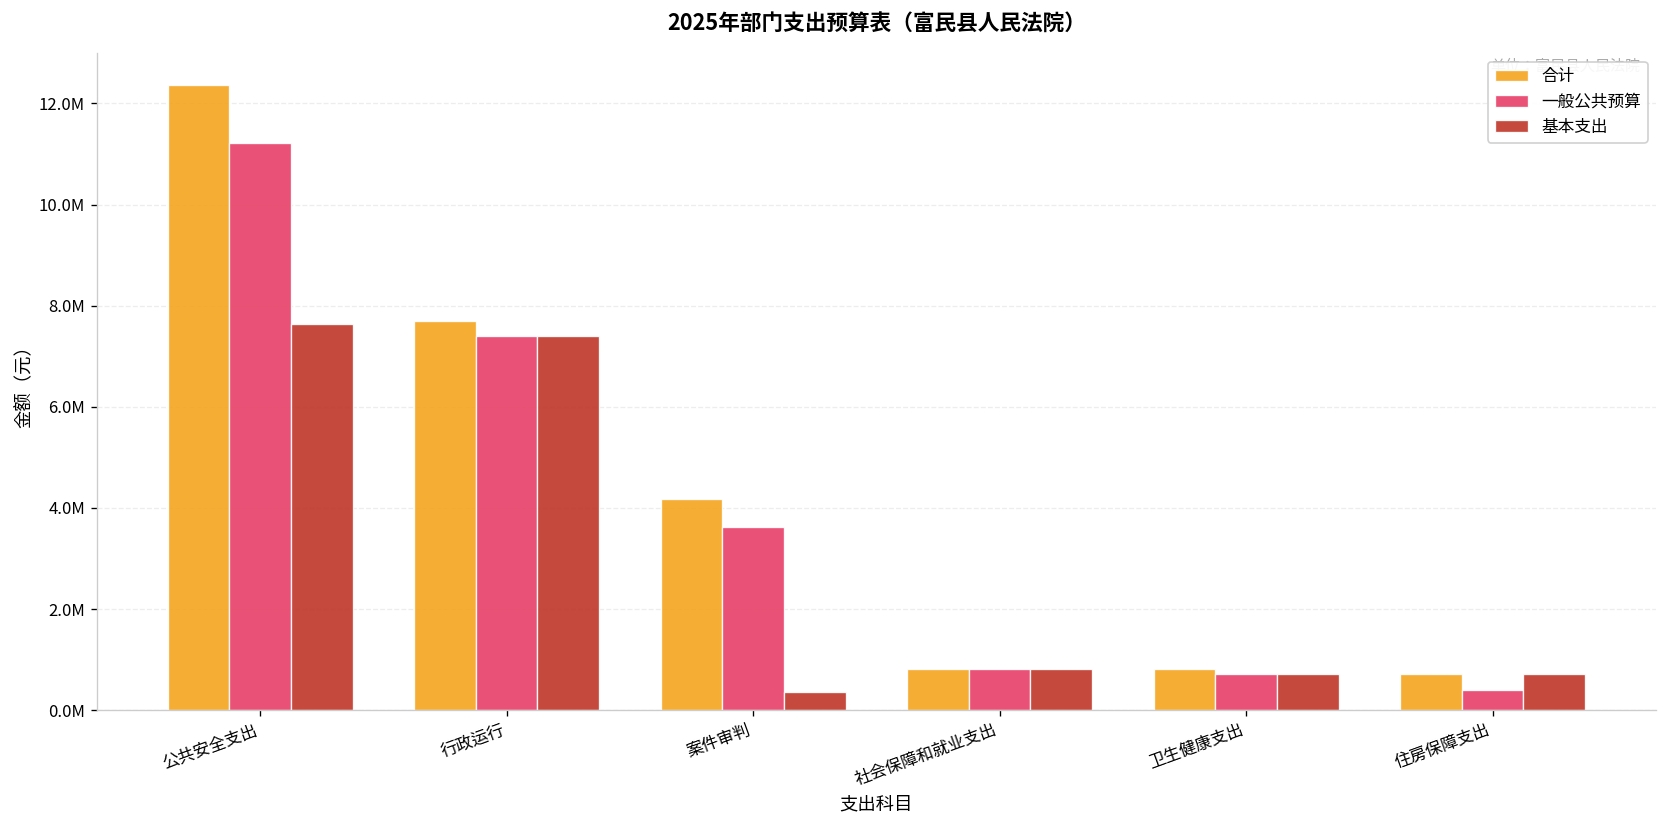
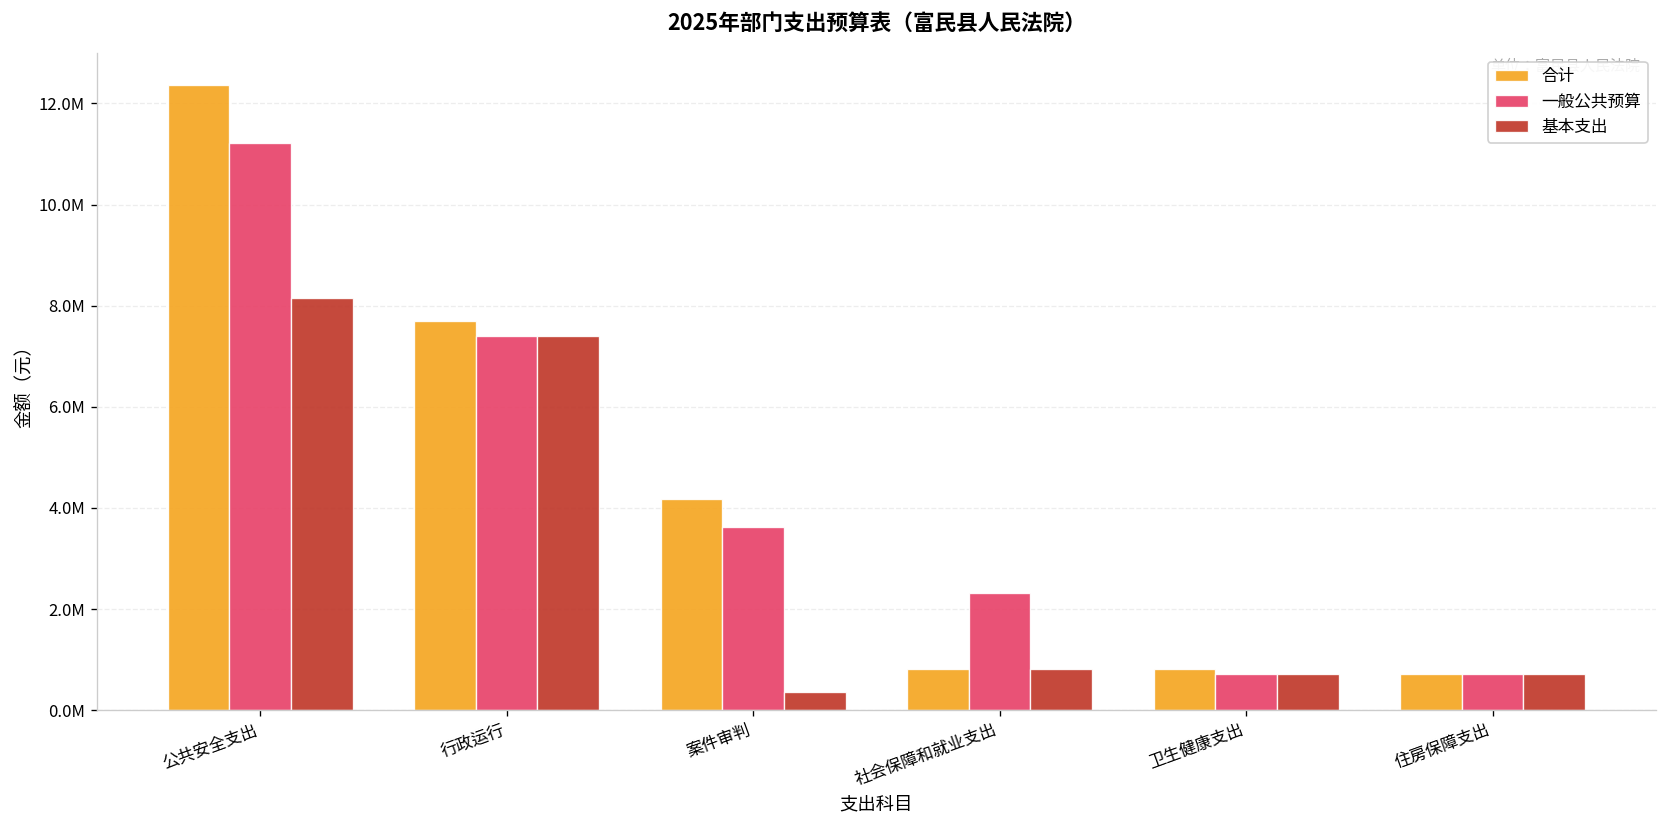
  {
    "合计": {
      "公共安全支出": 12400000,
      "行政运行": 7700000,
      "案件审判": 4200000,
      "社会保障和就业支出": 800000,
      "卫生健康支出": 800000,
      "住房保障支出": 700000
    },
    "一般公共预算": {
      "公共安全支出": 11200000,
      "行政运行": 7400000,
      "案件审判": 3600000,
-     "社会保障和就业支出": 800000,
+     "社会保障和就业支出": 2300000,
      "卫生健康支出": 700000,
-     "住房保障支出": 400000
+     "住房保障支出": 700000
    },
    "基本支出": {
-     "公共安全支出": 7600000,
+     "公共安全支出": 8200000,
      "行政运行": 7400000,
      "案件审判": 400000,
      "社会保障和就业支出": 800000,
      "卫生健康支出": 700000,
      "住房保障支出": 700000
    }
  }
